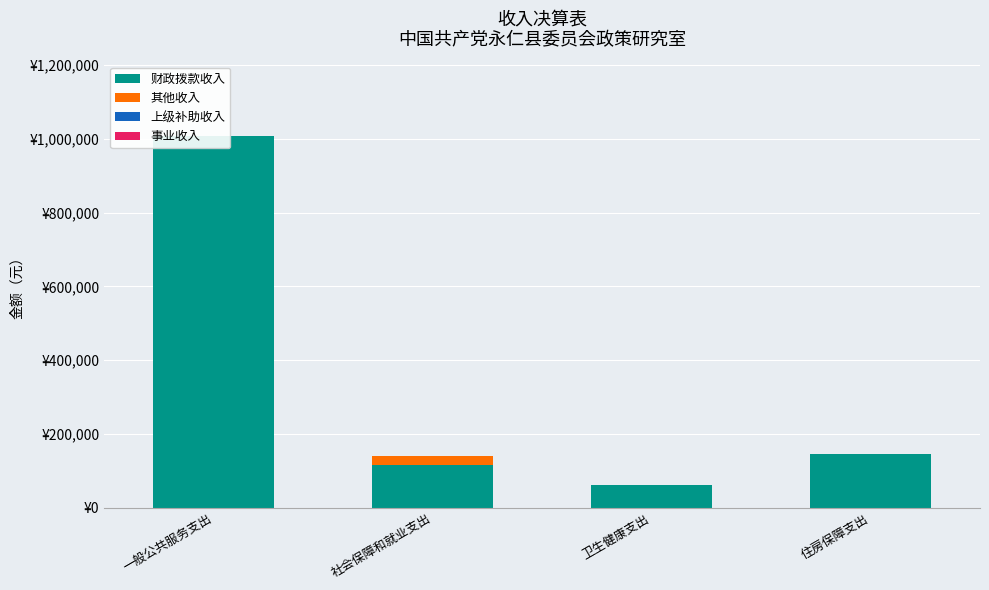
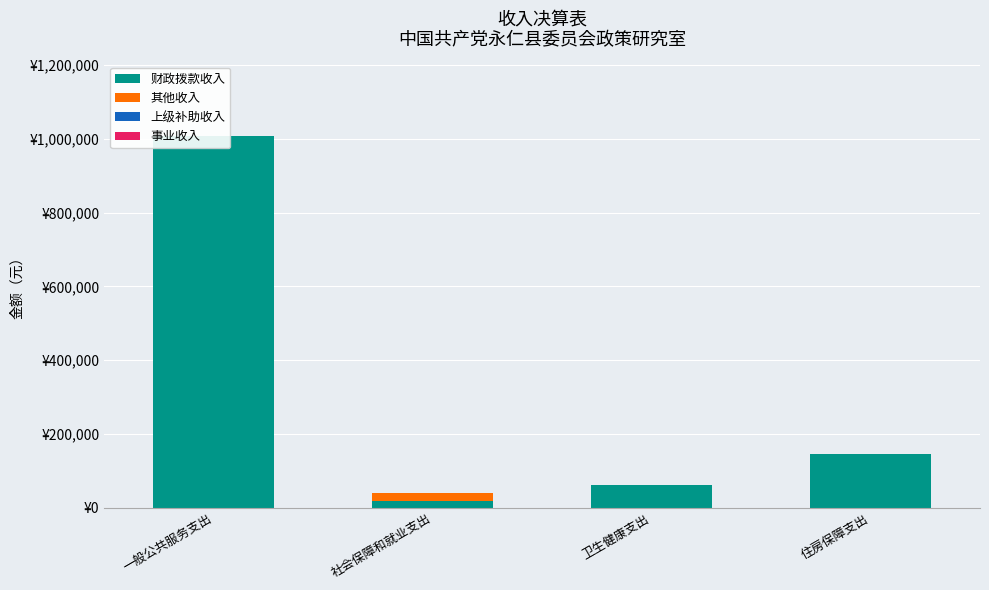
  {
    "财政拨款收入": {
-     "社会保障和就业支出": "¥120,000",
+     "社会保障和就业支出": "¥20,000",
      "卫生健康支出": "¥60,000",
      "住房保障支出": "¥150,000"
    },
    "事业收入": {
      "卫生健康支出": "¥0",
      "住房保障支出": "¥0"
    }
  }
